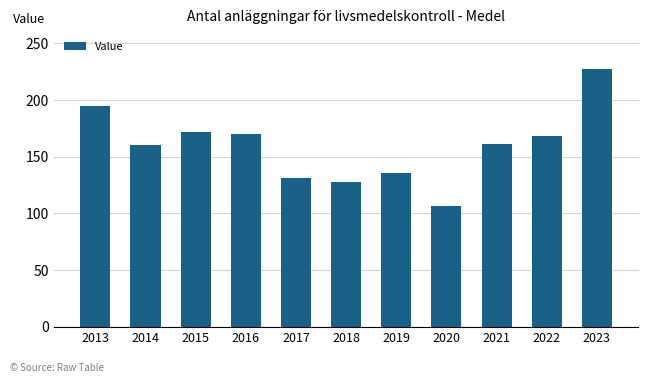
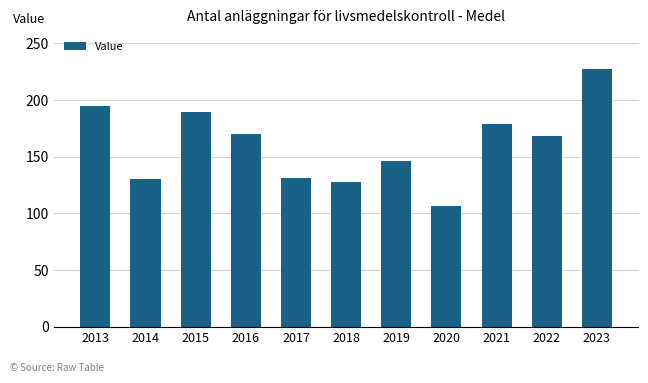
  {
    "2013": 194,
-   "2014": 161,
-   "2015": 172,
+   "2014": 131,
+   "2015": 190,
    "2016": 170,
    "2017": 131,
    "2018": 128,
-   "2019": 136,
+   "2019": 146,
    "2020": 107,
-   "2021": 161,
+   "2021": 179,
    "2022": 168,
    "2023": 227
  }
